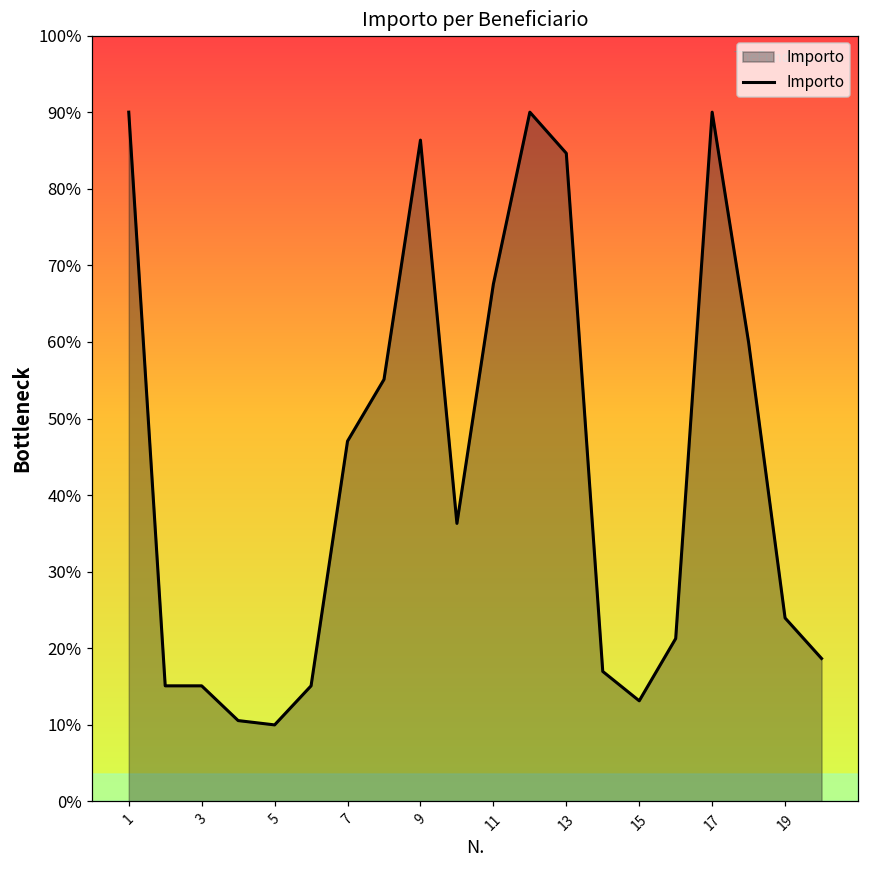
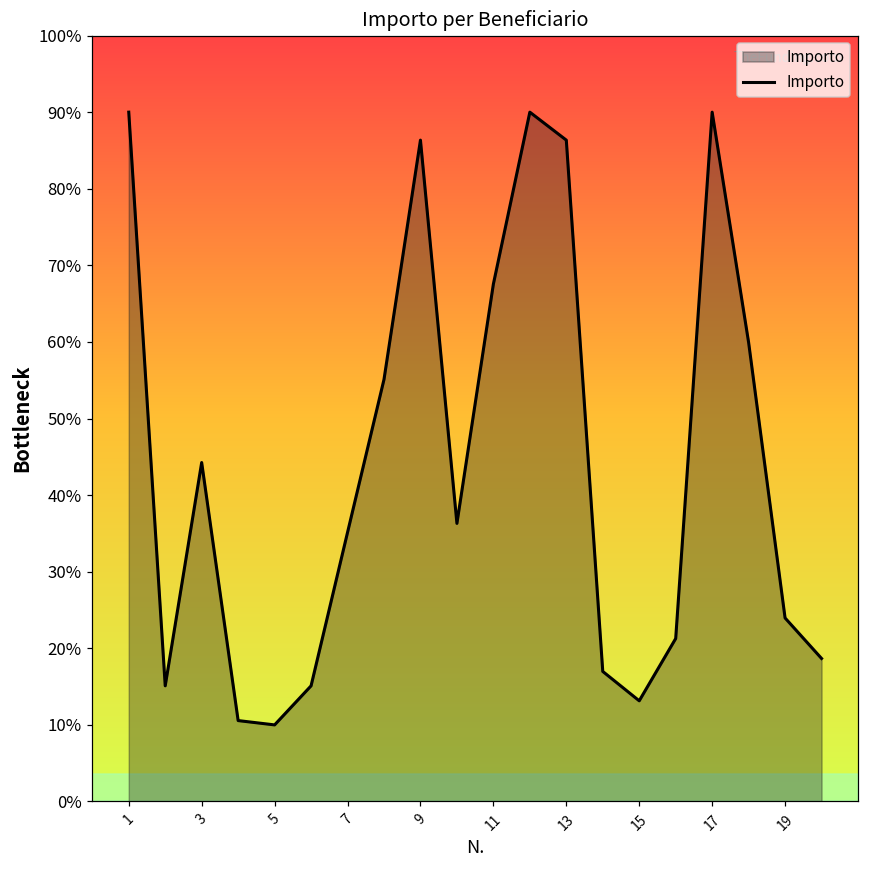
  {
    "1": "90%",
-   "3": "15%",
+   "3": "44%",
    "5": "10%",
-   "7": "47%",
+   "7": "35%",
    "9": "86%",
    "11": "68%",
-   "13": "85%",
+   "13": "86%",
    "15": "13%",
    "17": "90%",
    "19": "24%"
  }
